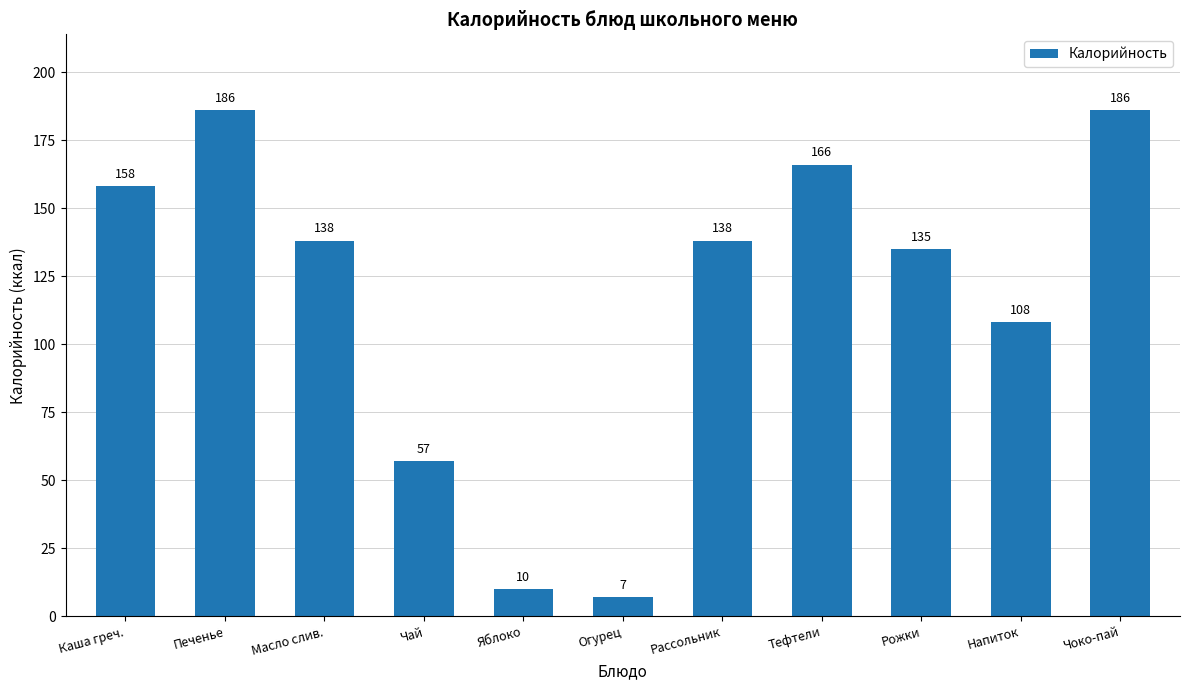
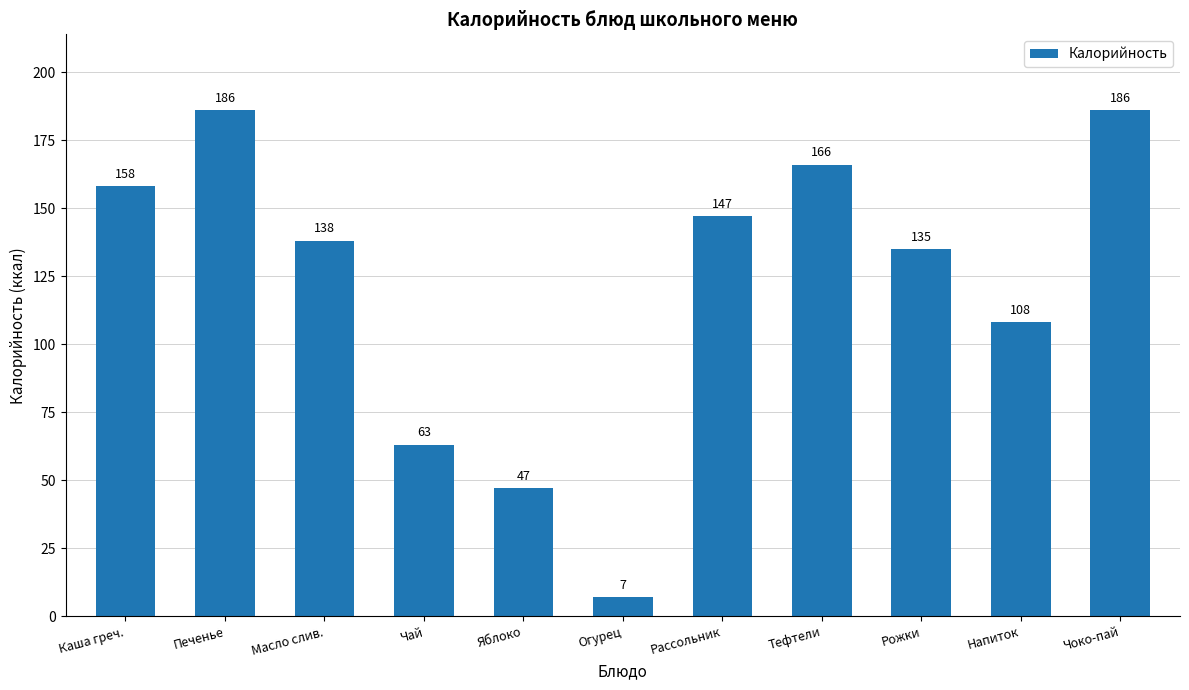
  {
    "Каша греч.": 158,
    "Печенье": 186,
    "Масло слив.": 138,
-   "Чай": 57,
-   "Яблоко": 10,
+   "Чай": 63,
+   "Яблоко": 47,
    "Огурец": 7,
-   "Рассольник": 138,
+   "Рассольник": 147,
    "Тефтели": 166,
    "Рожки": 135,
    "Напиток": 108,
    "Чоко-пай": 186
  }
